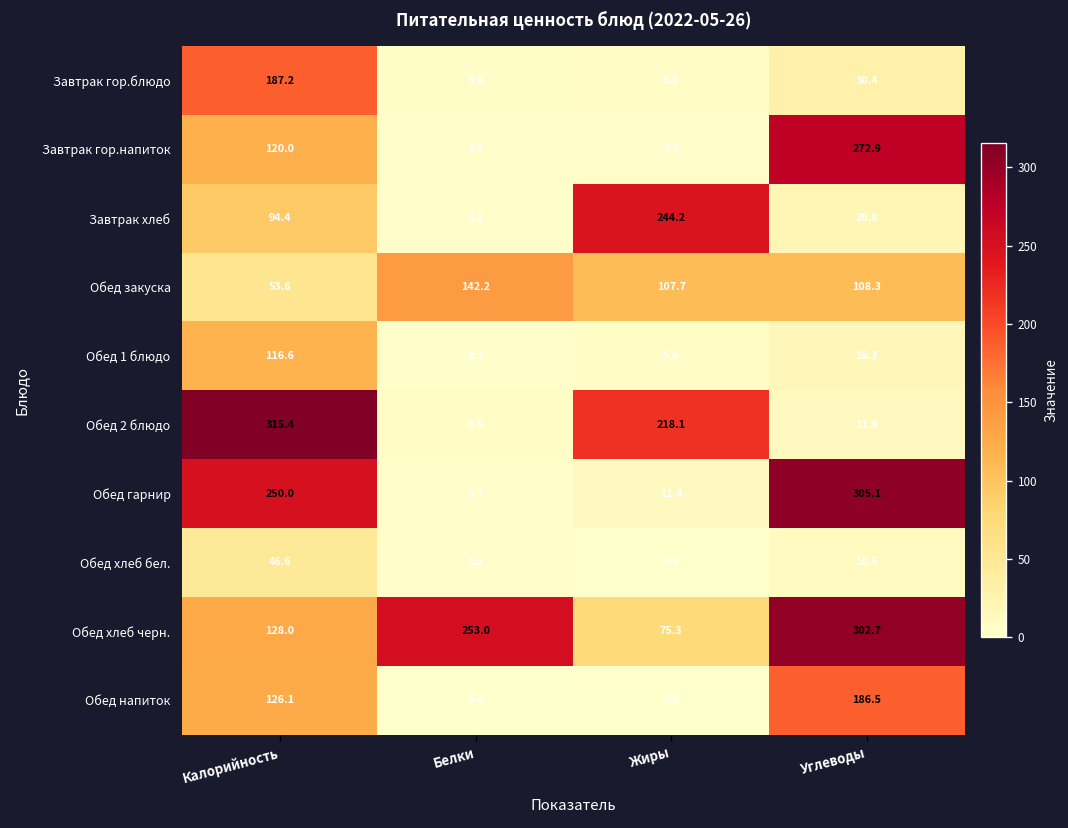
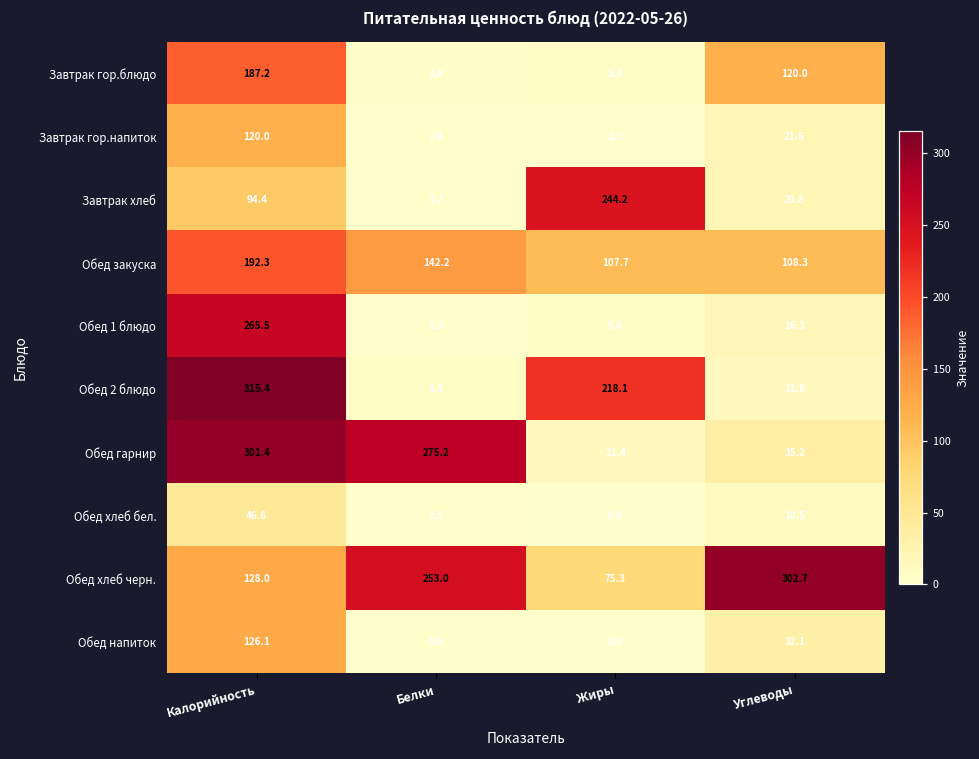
  {
    "Завтрак гор.блюдо": {
      "Калорийность": 187.2,
      "Белки": 3.9,
      "Жиры": 5.8,
-     "Углеводы": 30.4
+     "Углеводы": 120.0
    },
    "Завтрак гор.напиток": {
      "Калорийность": 120.0,
      "Белки": 2.8,
      "Жиры": 2.3,
-     "Углеводы": 272.9
+     "Углеводы": 21.6
    },
    "Завтрак хлеб": {
      "Калорийность": 94.4,
      "Белки": 3.2,
      "Жиры": 244.2,
      "Углеводы": 20.8
    },
    "Обед закуска": {
-     "Калорийность": 53.6,
+     "Калорийность": 192.3,
      "Белки": 142.2,
      "Жиры": 107.7,
      "Углеводы": 108.3
    },
    "Обед 1 блюдо": {
-     "Калорийность": 116.6,
+     "Калорийность": 265.5,
      "Белки": 2.3,
      "Жиры": 5.6,
      "Углеводы": 16.3
    },
    "Обед 2 блюдо": {
      "Калорийность": 315.4,
      "Белки": 6.5,
      "Жиры": 218.1,
      "Углеводы": 11.9
    },
    "Обед гарнир": {
-     "Калорийность": 250.0,
-     "Белки": 3.7,
+     "Калорийность": 301.4,
+     "Белки": 275.2,
      "Жиры": 11.4,
-     "Углеводы": 305.1
+     "Углеводы": 35.2
    },
    "Обед хлеб бел.": {
      "Калорийность": 46.6,
      "Белки": 1.5,
      "Жиры": 0.0,
      "Углеводы": 10.5
    },
    "Обед хлеб черн.": {
      "Калорийность": 128.0,
      "Белки": 253.0,
      "Жиры": 75.3,
      "Углеводы": 302.7
    },
    "Обед напиток": {
      "Калорийность": 126.1,
      "Белки": 0.9,
      "Жиры": 0.0,
-     "Углеводы": 186.5
+     "Углеводы": 32.1
    }
  }
